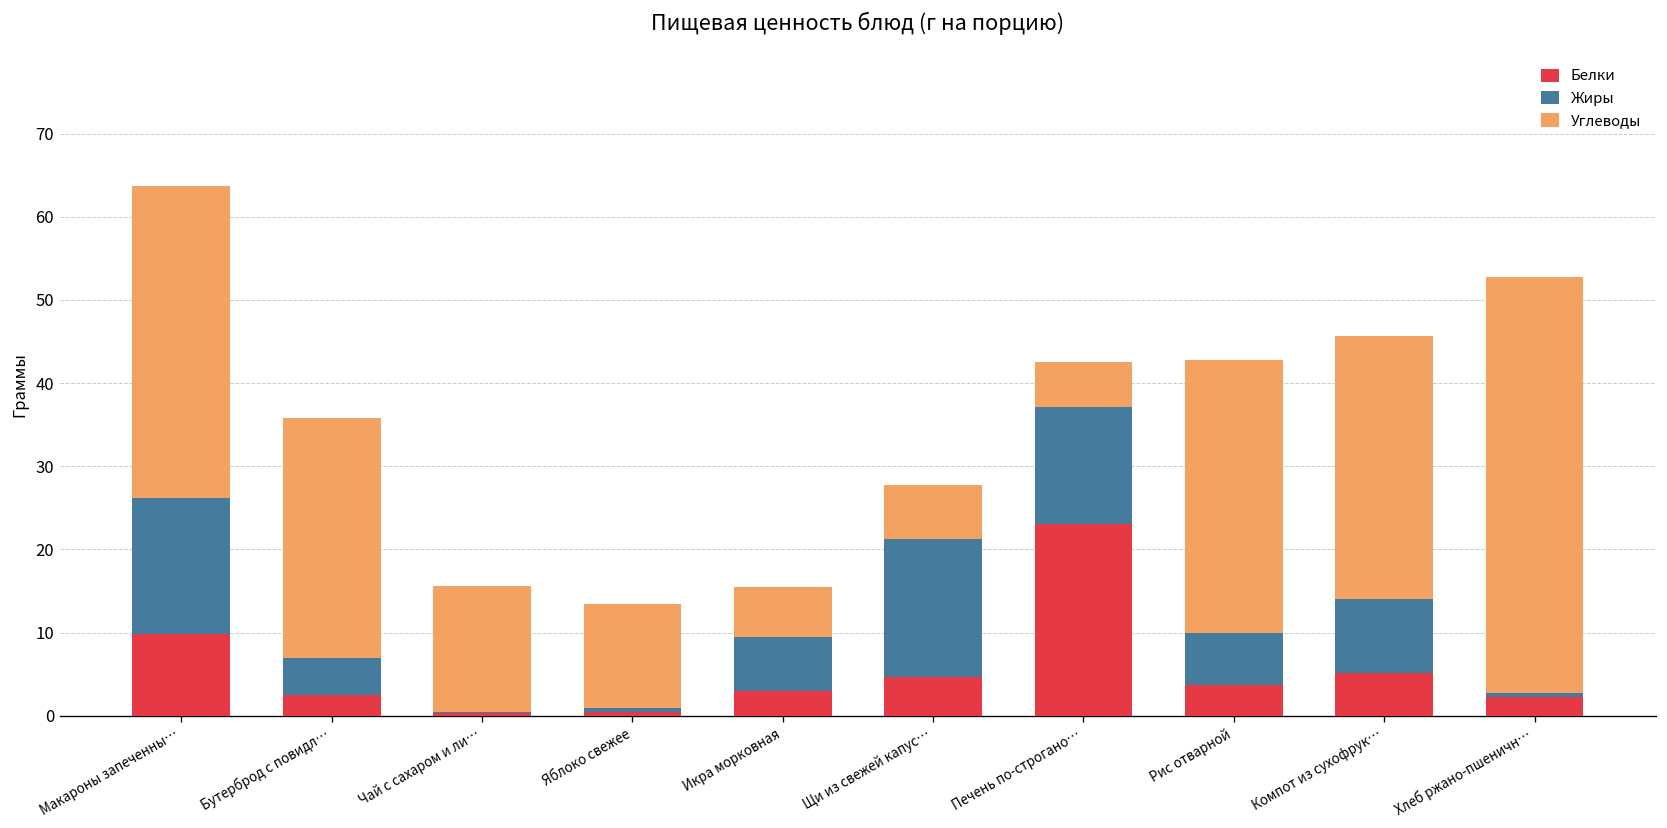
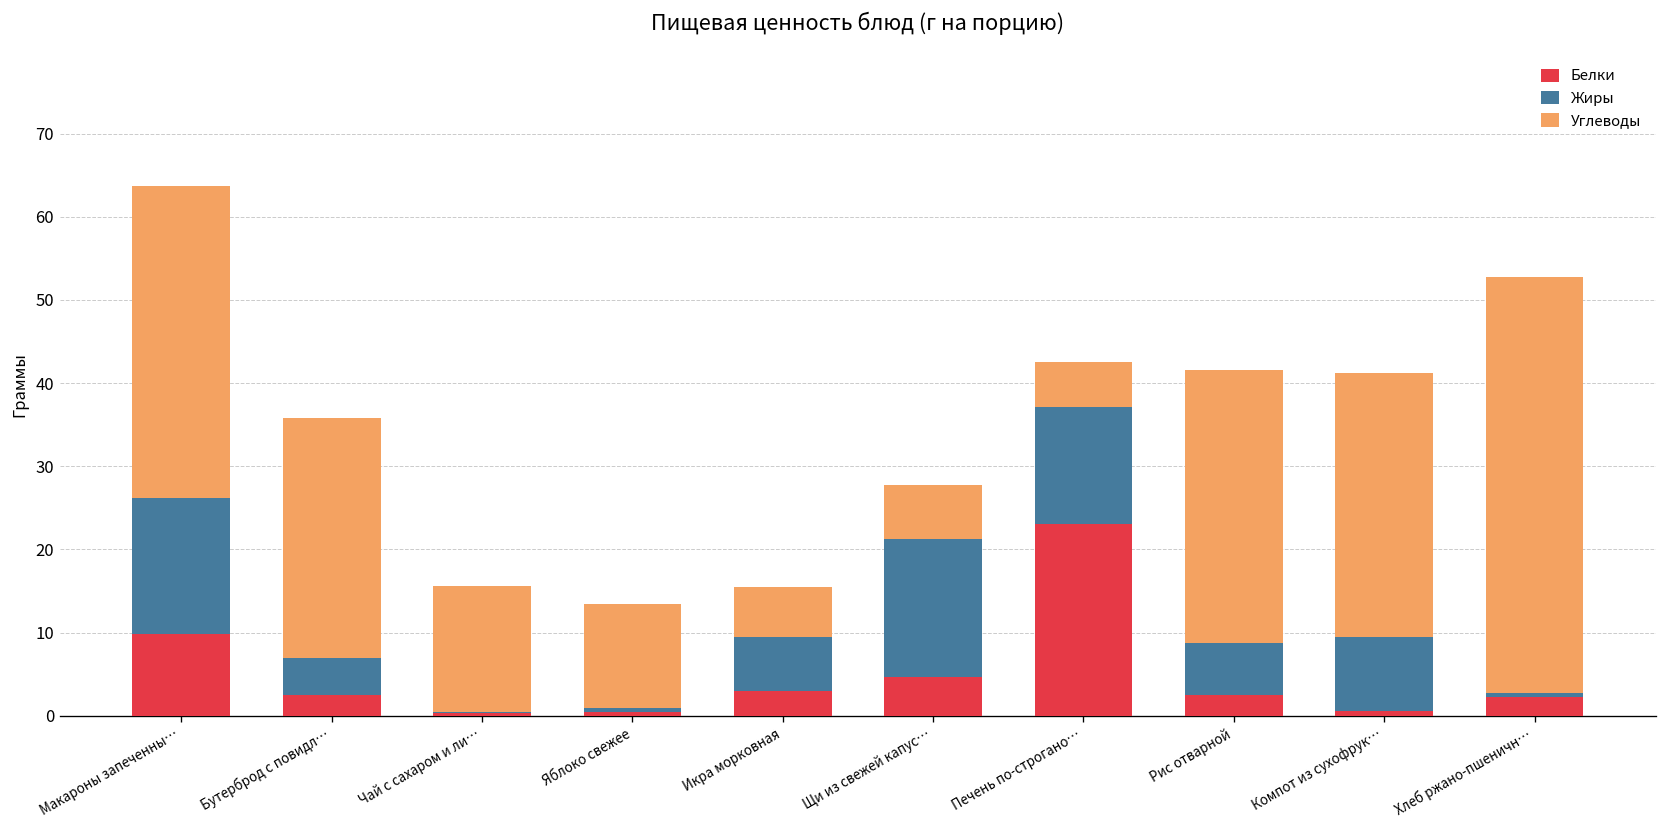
  {
    "Белки": {
      "Макароны запеченны…": 10,
      "Бутерброд с повидл…": 3,
      "Яблоко свежее": 0,
      "Икра морковная": 3,
      "Щи из свежей капус…": 5,
      "Печень по-строгано…": 23,
-     "Рис отварной": 4,
-     "Компот из сухофрук…": 5,
+     "Рис отварной": 3,
+     "Компот из сухофрук…": 1,
      "Хлеб ржано-пшеничн…": 2
    },
    "Жиры": {
      "Макароны запеченны…": 16,
      "Бутерброд с повидл…": 4,
      "Яблоко свежее": 0,
      "Икра морковная": 6,
      "Щи из свежей капус…": 17,
      "Печень по-строгано…": 14,
      "Рис отварной": 6,
      "Компот из сухофрук…": 9,
      "Хлеб ржано-пшеничн…": 0
    },
    "Углеводы": {
      "Макароны запеченны…": 38,
      "Бутерброд с повидл…": 29,
      "Чай с сахаром и ли…": 15,
      "Яблоко свежее": 13,
      "Икра морковная": 6,
      "Щи из свежей капус…": 6,
      "Печень по-строгано…": 6,
      "Рис отварной": 33,
      "Компот из сухофрук…": 32,
      "Хлеб ржано-пшеничн…": 50
    }
  }
